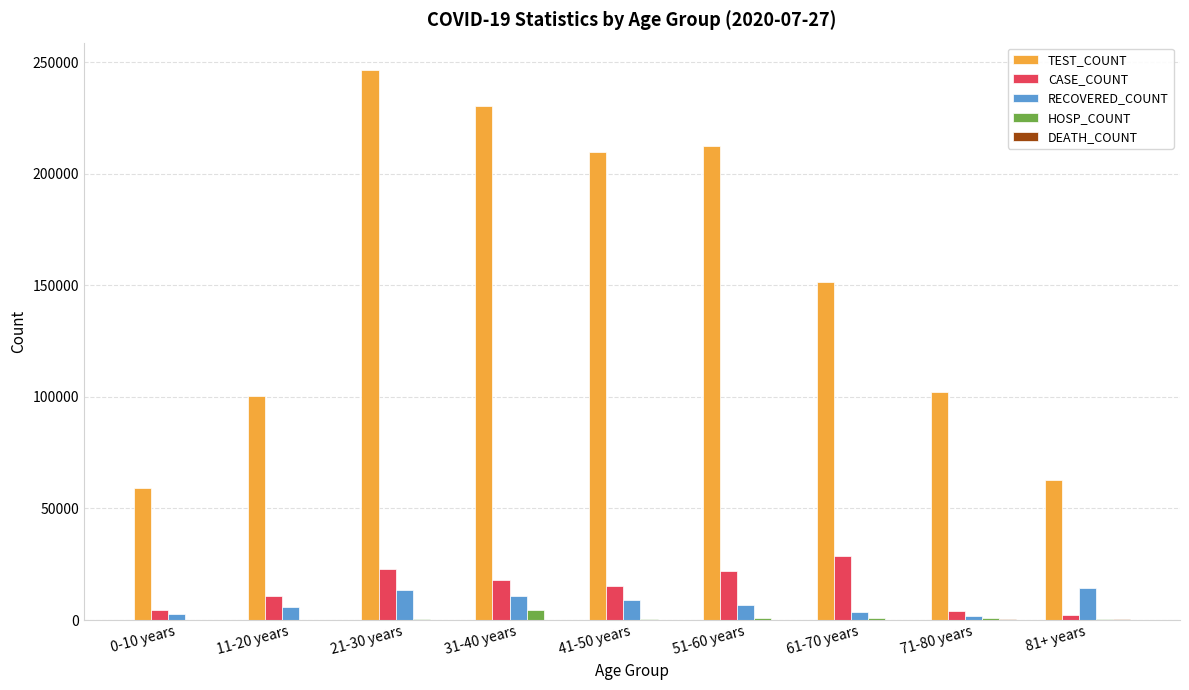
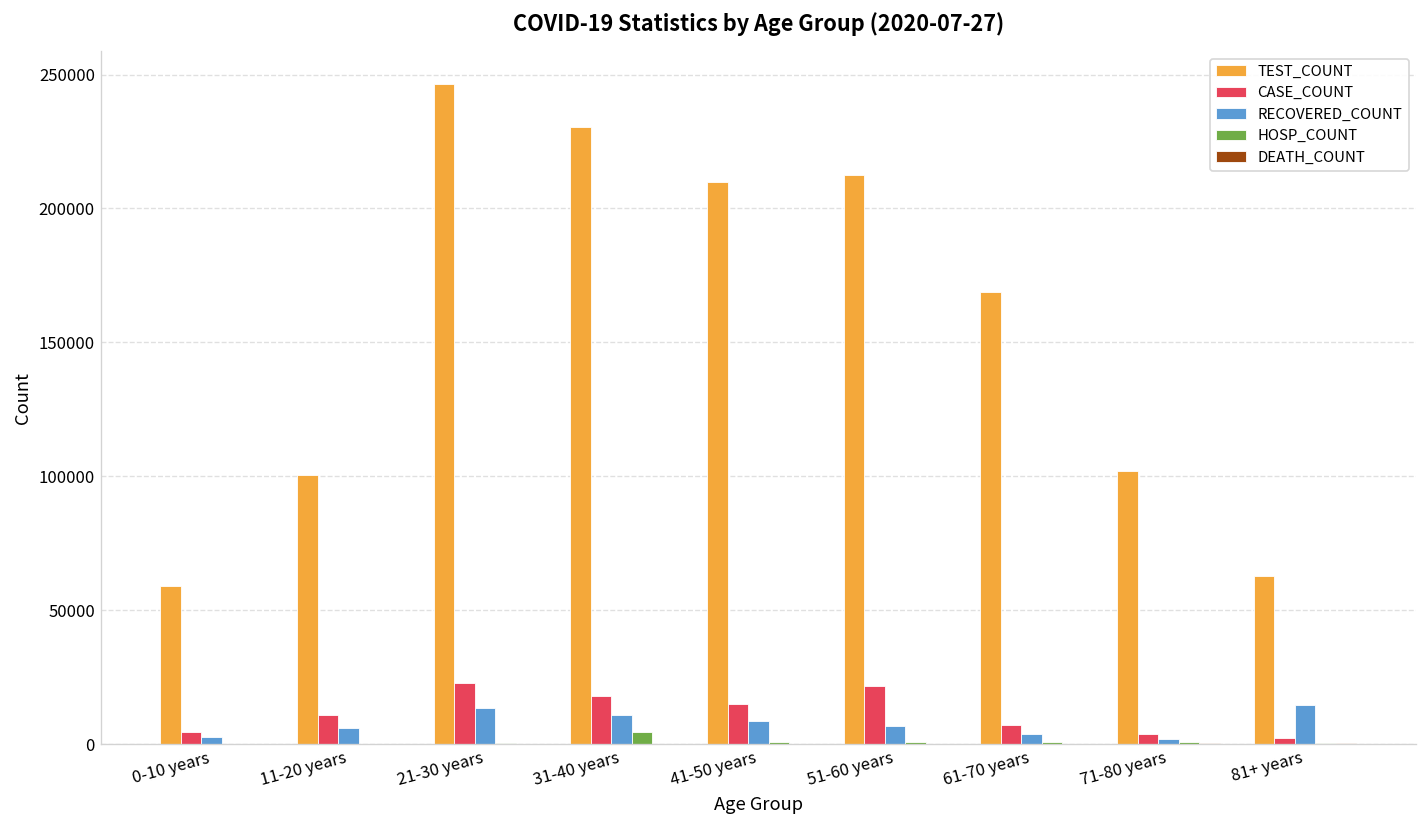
  {
    "TEST_COUNT": {
      "0-10 years": 59000,
      "11-20 years": 100000,
      "21-30 years": 246000,
      "31-40 years": 230000,
      "41-50 years": 210000,
      "51-60 years": 212000,
-     "61-70 years": 152000,
+     "61-70 years": 169000,
      "71-80 years": 102000,
      "81+ years": 63000
    },
    "CASE_COUNT": {
      "0-10 years": 4000,
      "11-20 years": 11000,
      "21-30 years": 23000,
      "31-40 years": 18000,
      "41-50 years": 15000,
      "51-60 years": 22000,
-     "61-70 years": 28000,
+     "61-70 years": 7000,
      "71-80 years": 4000,
      "81+ years": 2000
    },
    "RECOVERED_COUNT": {
      "0-10 years": 3000,
      "11-20 years": 6000,
      "21-30 years": 13000,
      "31-40 years": 11000,
      "41-50 years": 9000,
      "51-60 years": 7000,
      "61-70 years": 4000,
      "71-80 years": 2000,
      "81+ years": 14000
    },
    "HOSP_COUNT": {
      "31-40 years": 5000
    }
  }
